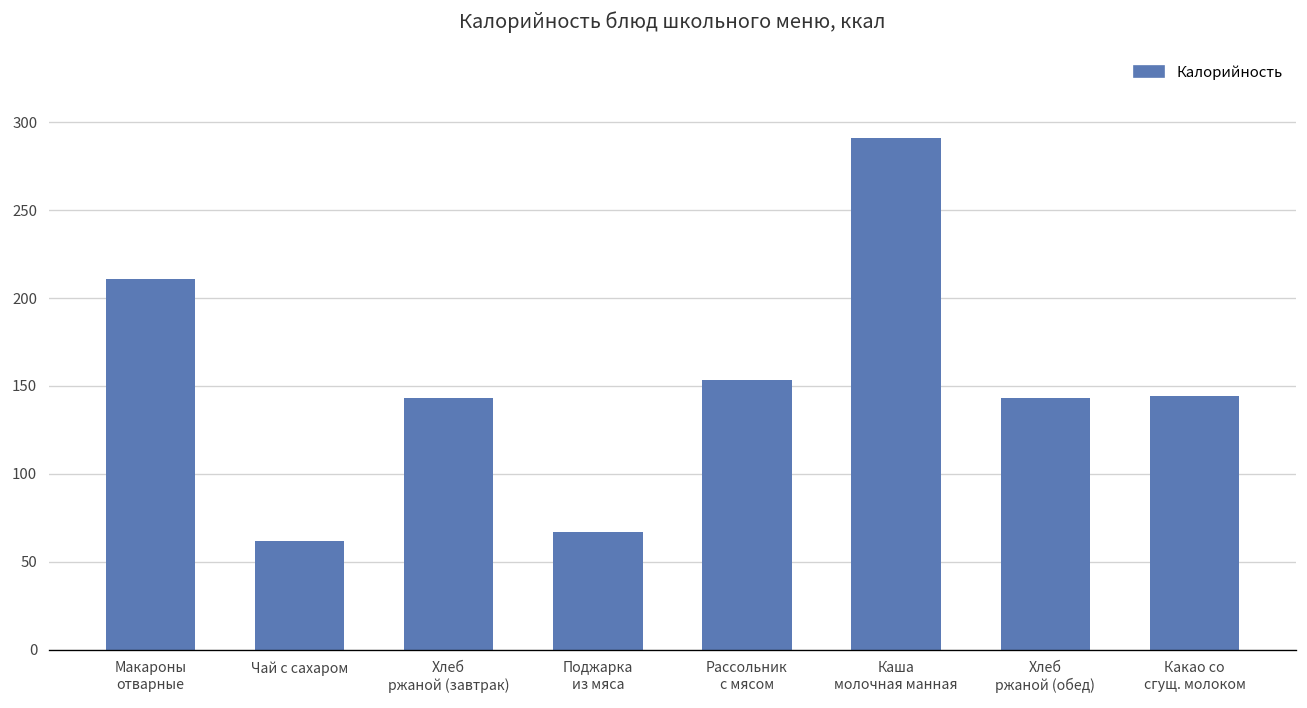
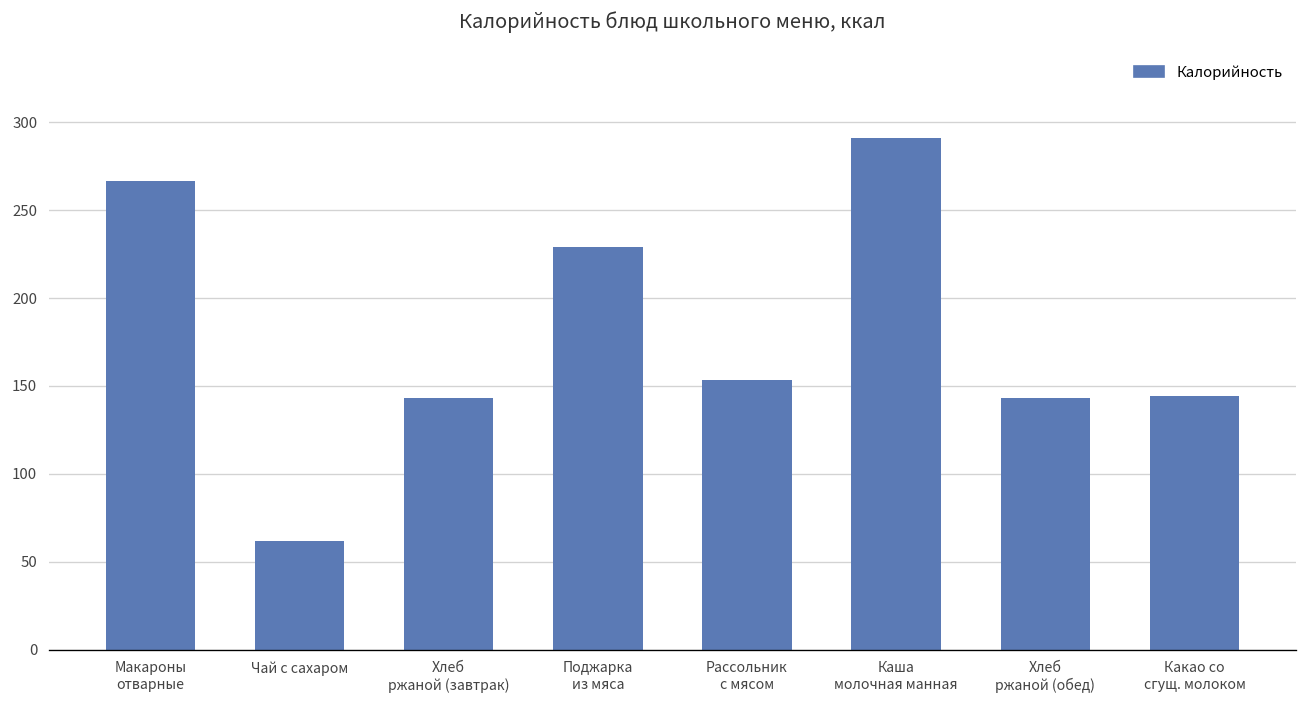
  {
-   "Макароны отварные": 211,
+   "Макароны отварные": 266,
    "Чай с сахаром": 62,
    "Хлеб ржаной (завтрак)": 143,
-   "Поджарка из мяса": 67,
+   "Поджарка из мяса": 229,
    "Рассольник с мясом": 153,
    "Каша молочная манная": 291,
    "Хлеб ржаной (обед)": 143,
    "Какао со сгущ. молоком": 144
  }
